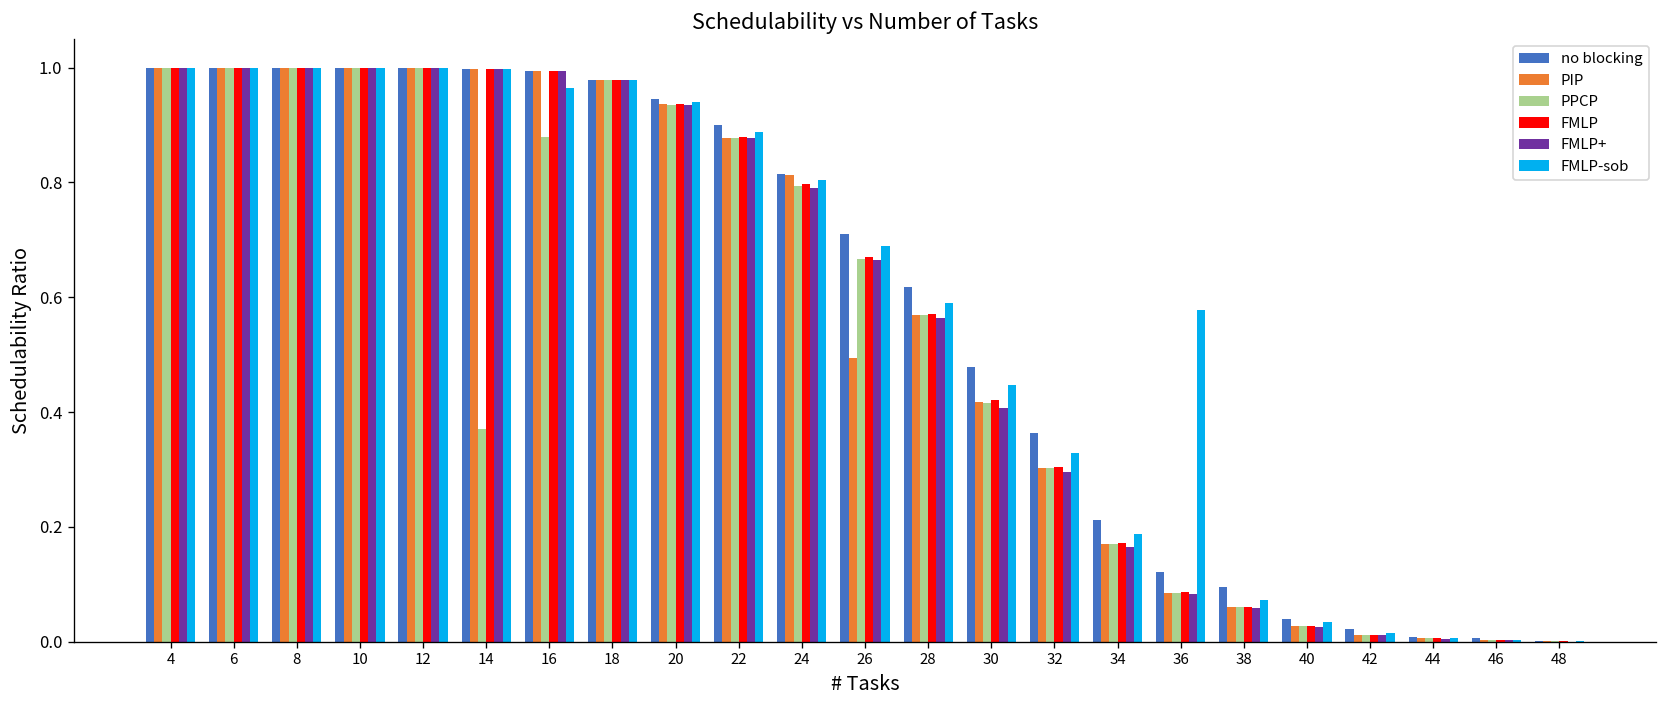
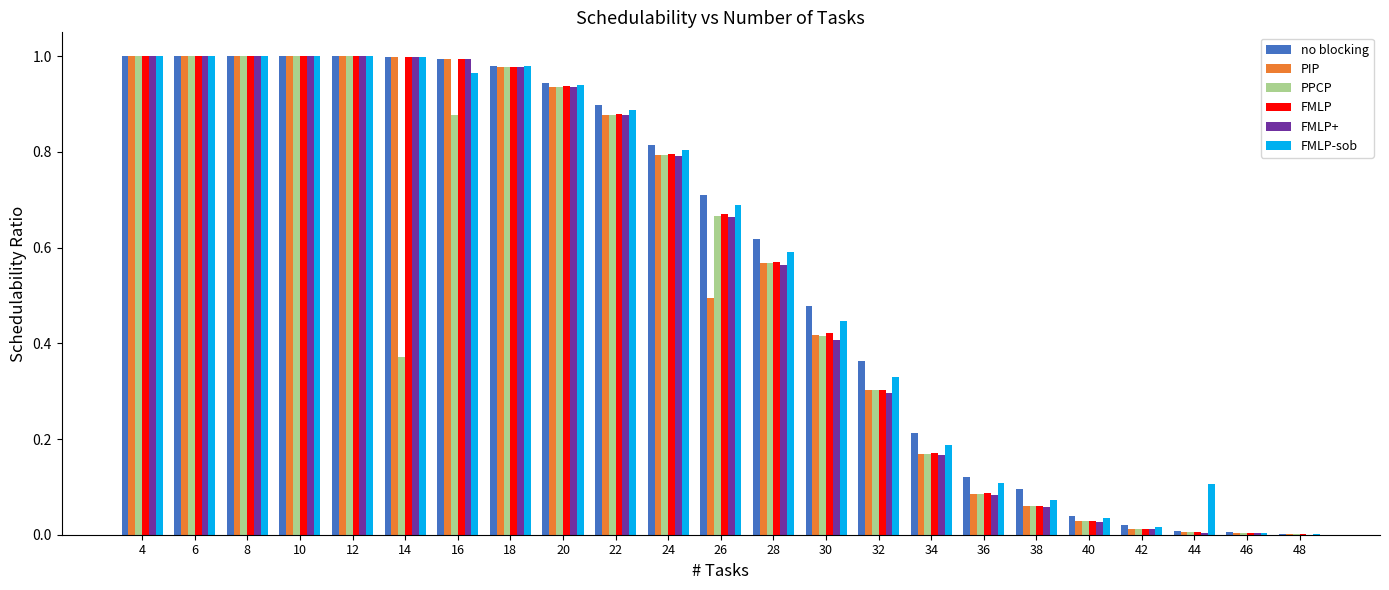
  {
    "no blocking": {
      "4": 1.00,
      "6": 1.00,
      "8": 1.00,
      "10": 1.00,
      "12": 1.00,
      "14": 1.00,
      "16": 0.99,
      "18": 0.98,
      "20": 0.94,
      "22": 0.90,
      "24": 0.81,
      "26": 0.71,
      "28": 0.62,
      "30": 0.48,
      "32": 0.36,
      "34": 0.21,
      "36": 0.12,
      "38": 0.10,
      "40": 0.04,
      "42": 0.02,
      "44": 0.01,
      "46": 0.01
    },
    "PIP": {
      "4": 1.00,
      "6": 1.00,
      "8": 1.00,
      "10": 1.00,
      "12": 1.00,
      "14": 1.00,
      "16": 0.99,
      "18": 0.98,
      "20": 0.94,
      "22": 0.88,
-     "24": 0.81,
+     "24": 0.79,
      "26": 0.49,
      "28": 0.57,
      "30": 0.42,
      "32": 0.30,
      "34": 0.17,
      "36": 0.08,
      "38": 0.06,
      "40": 0.03,
      "42": 0.01,
      "44": 0.01
    },
    "PPCP": {
      "4": 1.00,
      "6": 1.00,
      "8": 1.00,
      "10": 1.00,
      "12": 1.00,
      "14": 0.37,
      "16": 0.88,
      "18": 0.98,
      "20": 0.94,
      "22": 0.88,
      "24": 0.79,
      "26": 0.67,
      "28": 0.57,
      "30": 0.42,
      "32": 0.30,
      "34": 0.17,
      "36": 0.08,
      "38": 0.06,
      "40": 0.03,
      "42": 0.01,
      "44": 0.01
    },
    "FMLP": {
      "4": 1.00,
      "6": 1.00,
      "8": 1.00,
      "10": 1.00,
      "12": 1.00,
      "14": 1.00,
      "16": 0.99,
      "18": 0.98,
      "20": 0.94,
      "22": 0.88,
      "24": 0.80,
      "26": 0.67,
      "28": 0.57,
      "30": 0.42,
      "32": 0.30,
      "34": 0.17,
      "36": 0.09,
      "38": 0.06,
      "40": 0.03,
      "42": 0.01,
      "44": 0.01
    },
    "FMLP+": {
      "4": 1.00,
      "6": 1.00,
      "8": 1.00,
      "10": 1.00,
      "12": 1.00,
      "14": 1.00,
      "16": 0.99,
      "18": 0.98,
      "20": 0.94,
      "22": 0.88,
      "24": 0.79,
      "26": 0.66,
      "28": 0.56,
      "30": 0.41,
      "32": 0.30,
      "34": 0.17,
      "36": 0.08,
      "38": 0.06,
      "40": 0.03,
      "42": 0.01,
      "48": 0.00
    },
    "FMLP-sob": {
      "4": 1.00,
      "6": 1.00,
      "8": 1.00,
      "10": 1.00,
      "12": 1.00,
      "14": 1.00,
      "16": 0.96,
      "18": 0.98,
      "20": 0.94,
      "22": 0.89,
      "24": 0.80,
      "26": 0.69,
      "28": 0.59,
      "30": 0.45,
      "32": 0.33,
      "34": 0.19,
-     "36": 0.58,
+     "36": 0.11,
      "38": 0.07,
      "40": 0.03,
      "42": 0.02,
-     "44": 0.01
+     "44": 0.11
    }
  }
